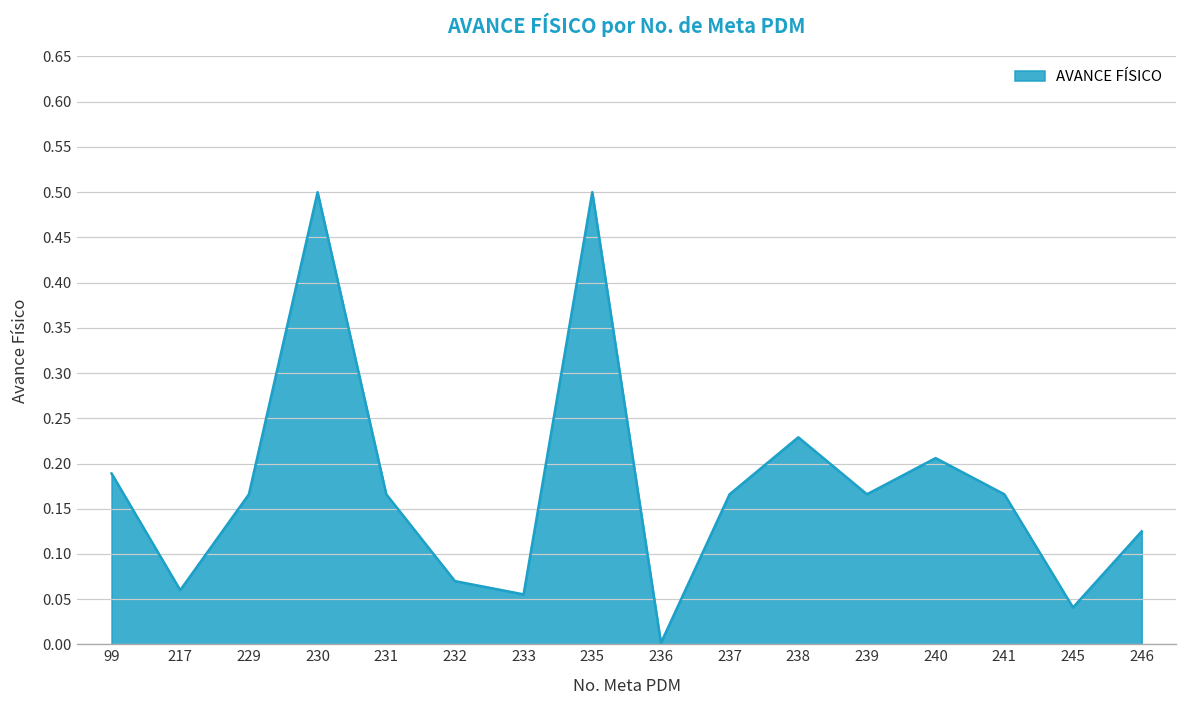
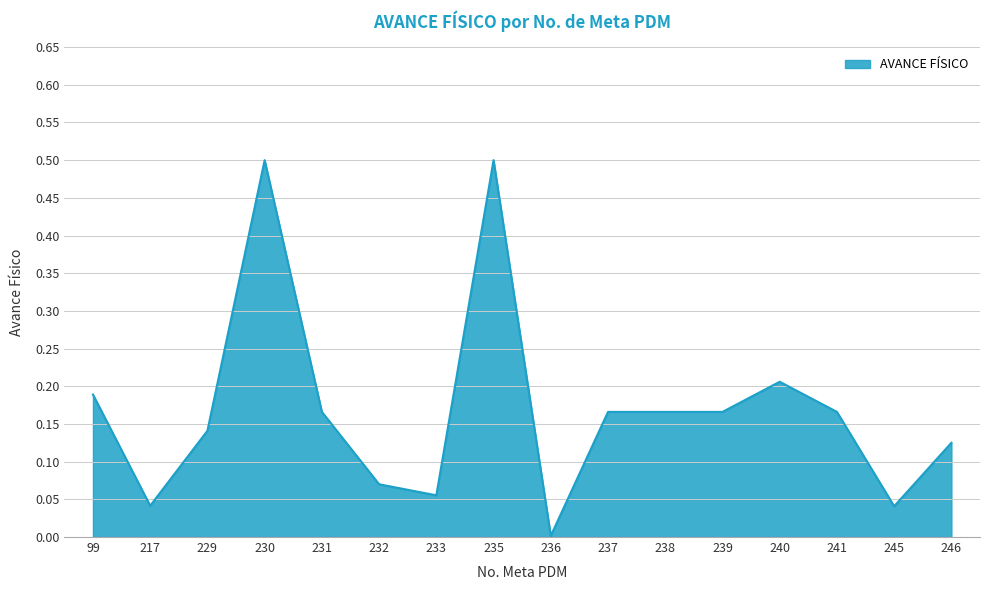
  {
    "99": 0.19,
-   "217": 0.06,
-   "229": 0.17,
+   "217": 0.04,
+   "229": 0.14,
    "230": 0.50,
    "231": 0.17,
    "232": 0.07,
    "233": 0.06,
    "235": 0.50,
    "236": 0.00,
    "237": 0.17,
-   "238": 0.23,
+   "238": 0.17,
    "239": 0.17,
    "240": 0.21,
    "241": 0.17,
    "245": 0.04,
    "246": 0.13
  }
